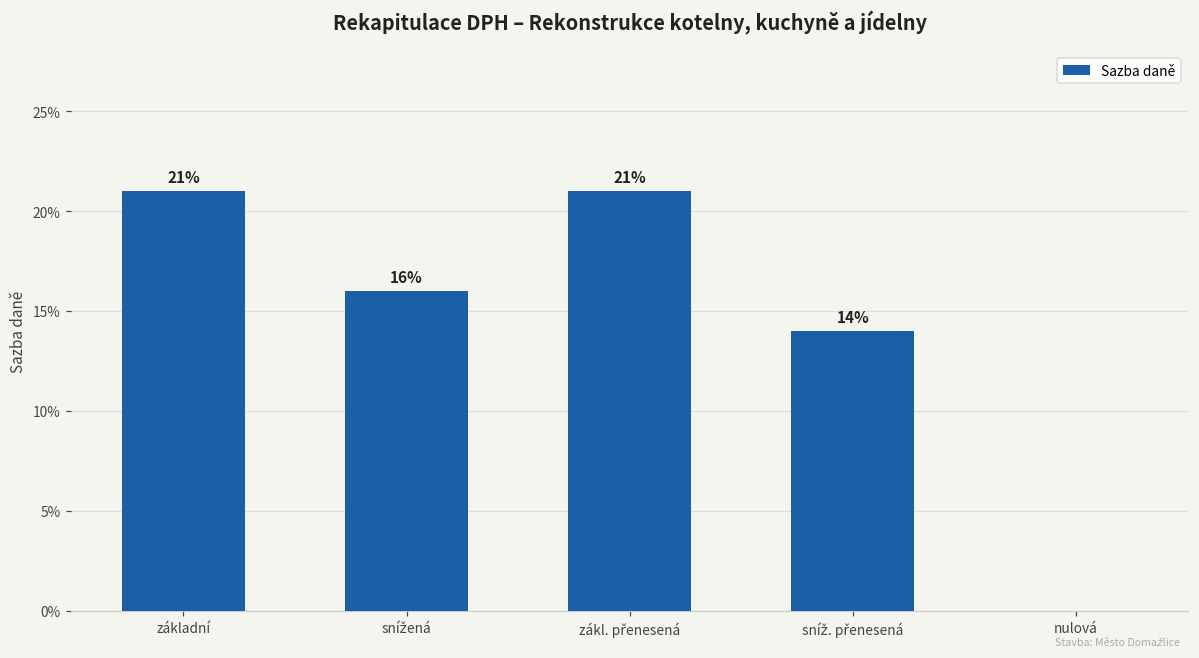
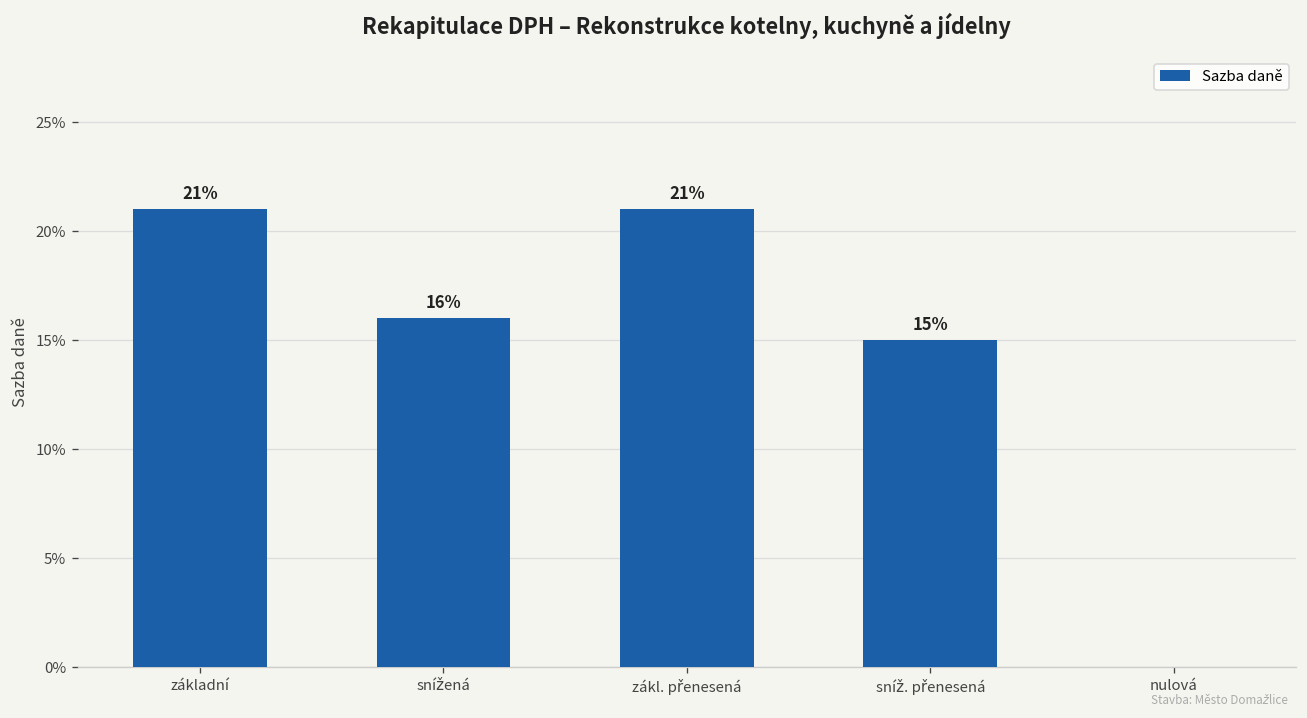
  {
    "základní": "21%",
    "snížená": "16%",
    "zákl. přenesená": "21%",
-   "sníž. přenesená": "14%"
+   "sníž. přenesená": "15%"
  }
